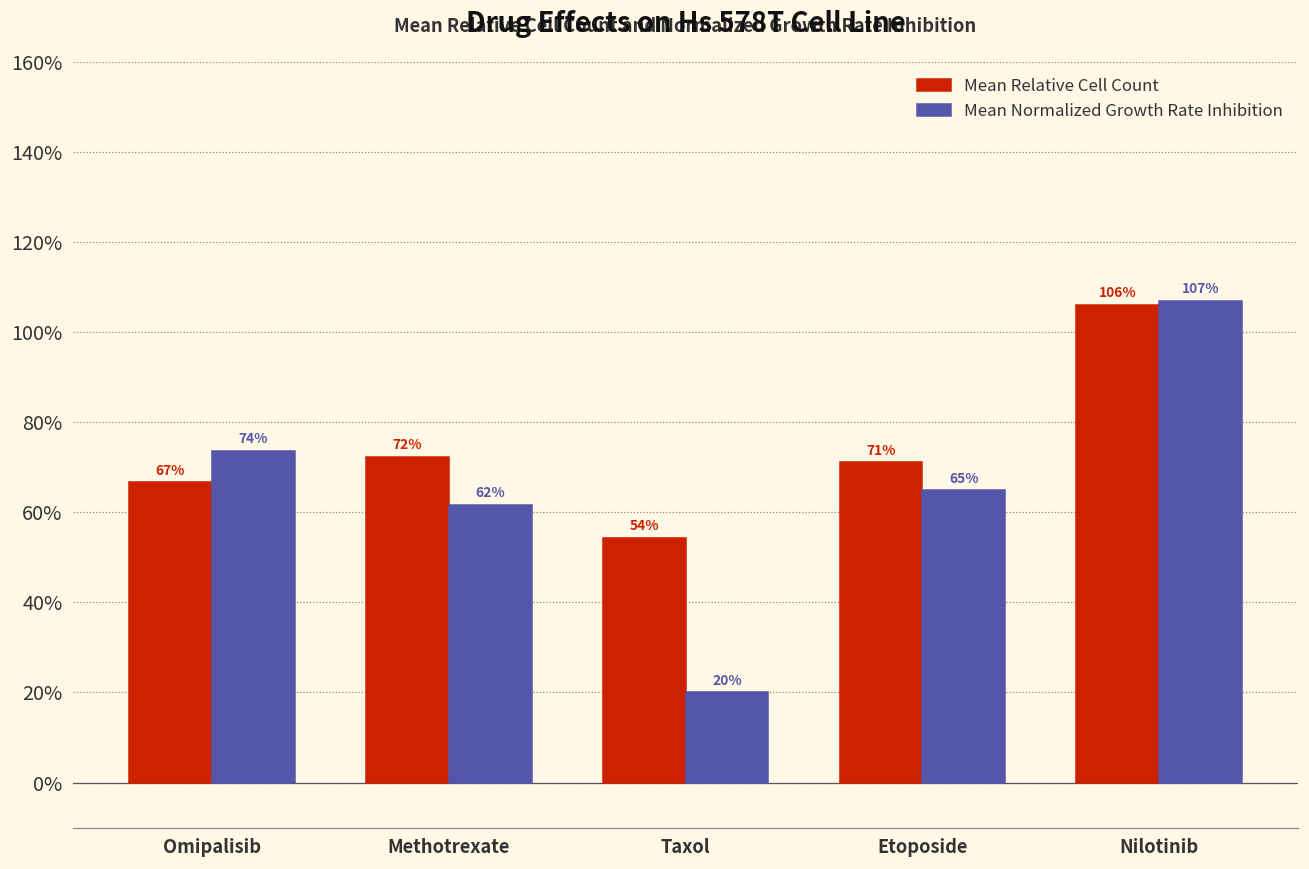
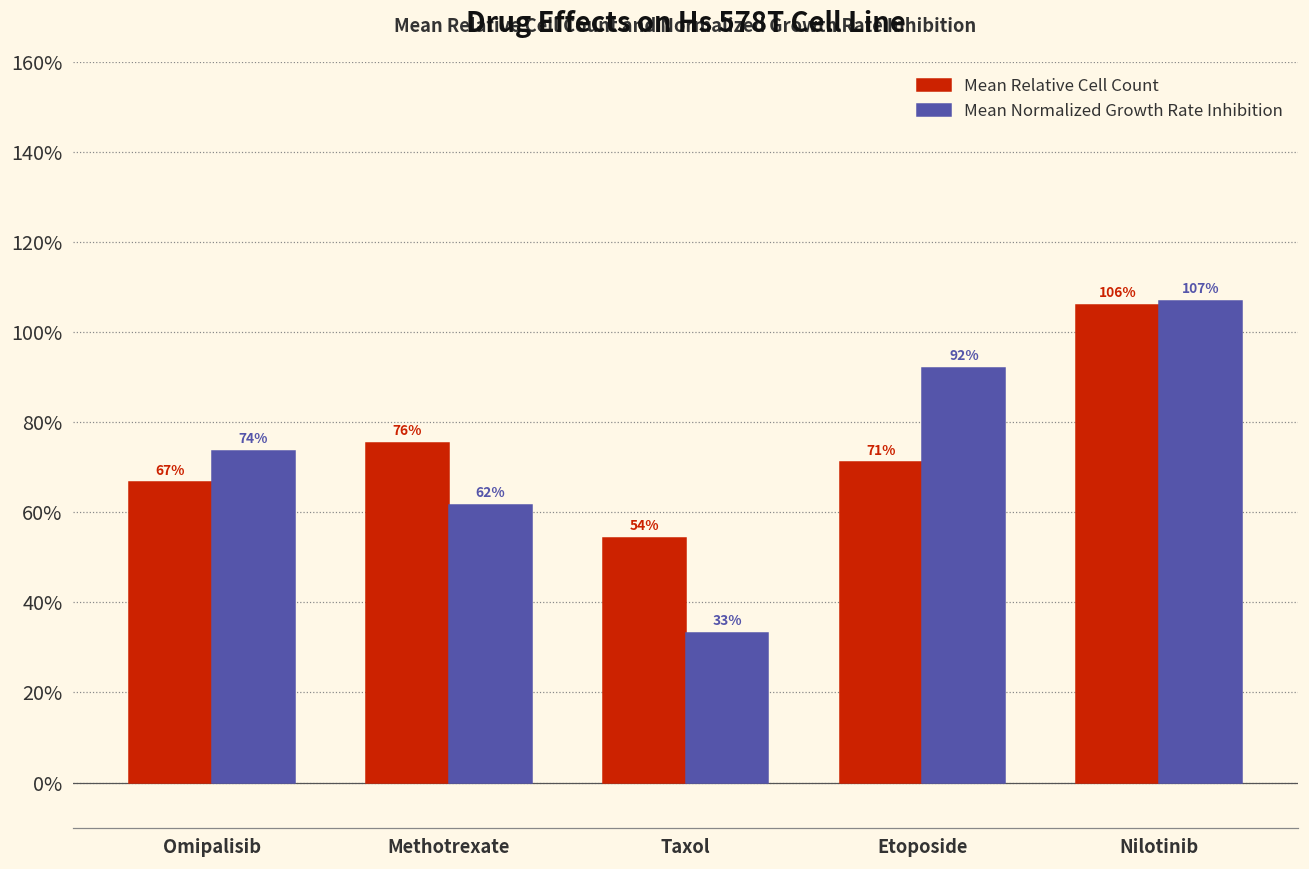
  {
    "Mean Relative Cell Count": {
      "Omipalisib": "67%",
-     "Methotrexate": "72%",
+     "Methotrexate": "76%",
      "Taxol": "54%",
      "Etoposide": "71%",
      "Nilotinib": "106%"
    },
    "Mean Normalized Growth Rate Inhibition": {
      "Omipalisib": "74%",
      "Methotrexate": "62%",
-     "Taxol": "20%",
-     "Etoposide": "65%",
+     "Taxol": "33%",
+     "Etoposide": "92%",
      "Nilotinib": "107%"
    }
  }
